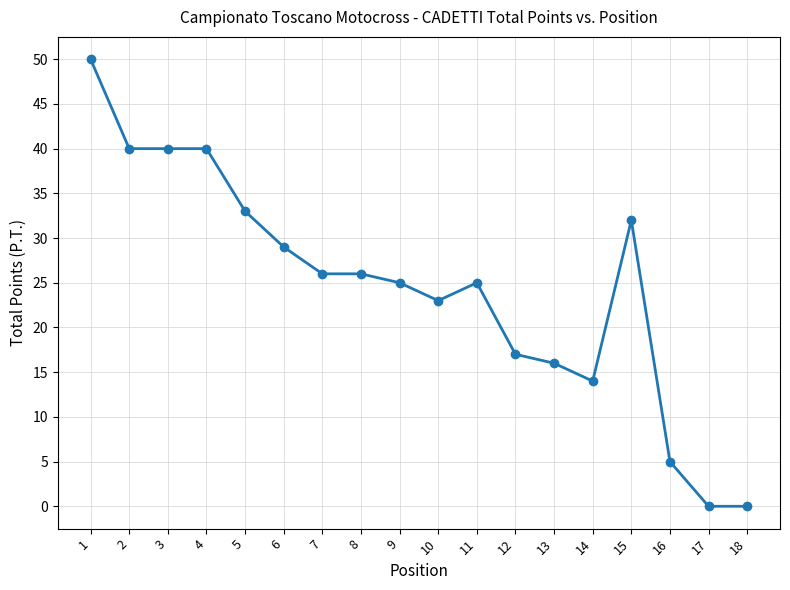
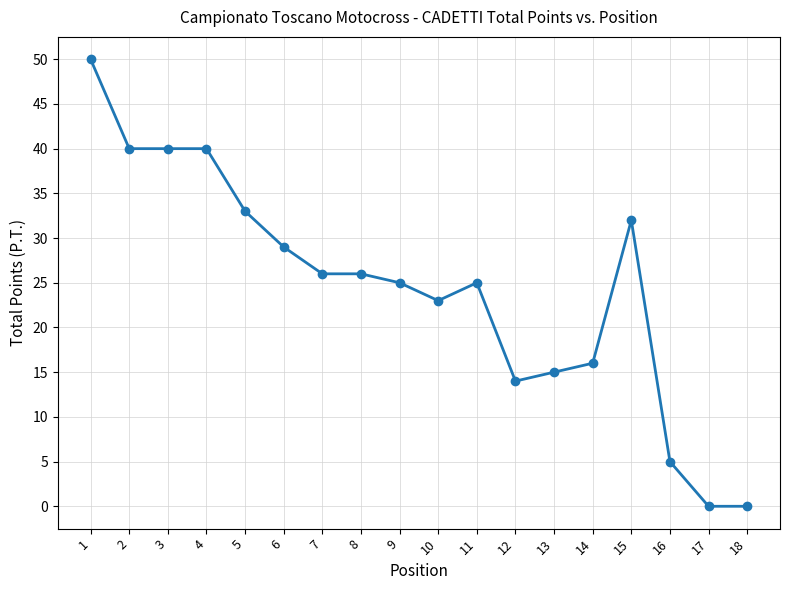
  {
    "1": 50,
    "2": 40,
    "3": 40,
    "4": 40,
    "5": 33,
    "6": 29,
    "7": 26,
    "8": 26,
    "9": 25,
    "10": 23,
    "11": 25,
-   "12": 17,
-   "13": 16,
-   "14": 14,
+   "12": 14,
+   "13": 15,
+   "14": 16,
    "15": 32,
    "16": 5,
    "17": 0,
    "18": 0
  }
